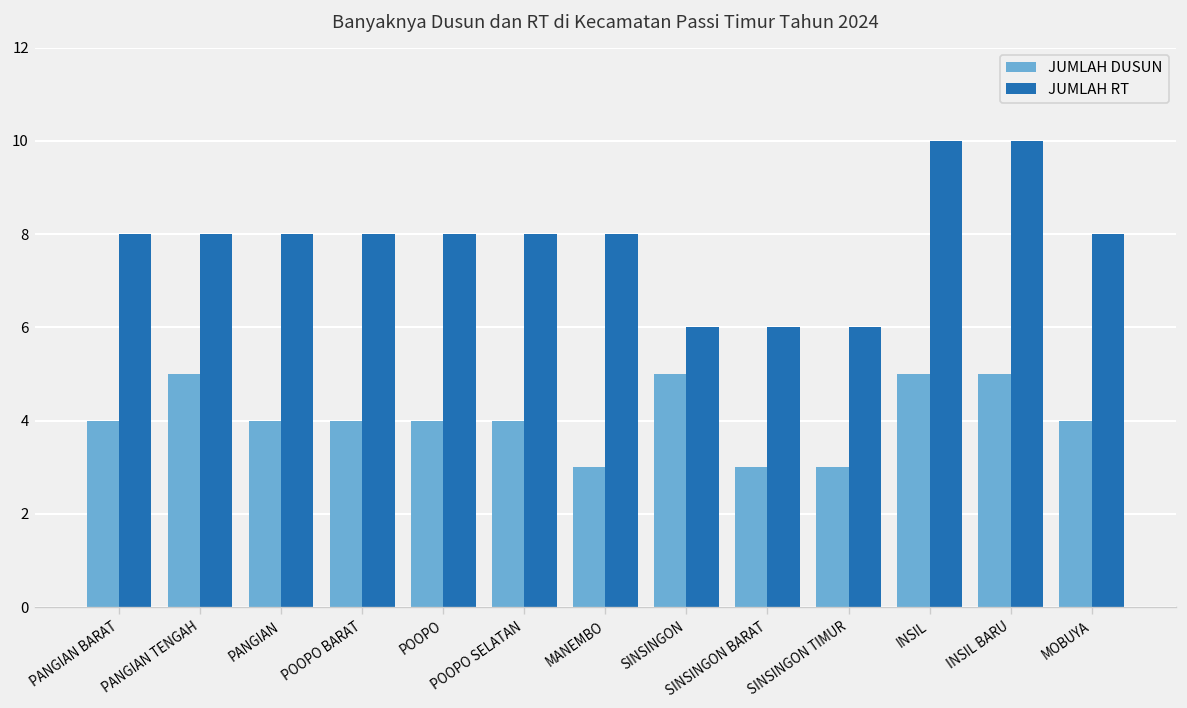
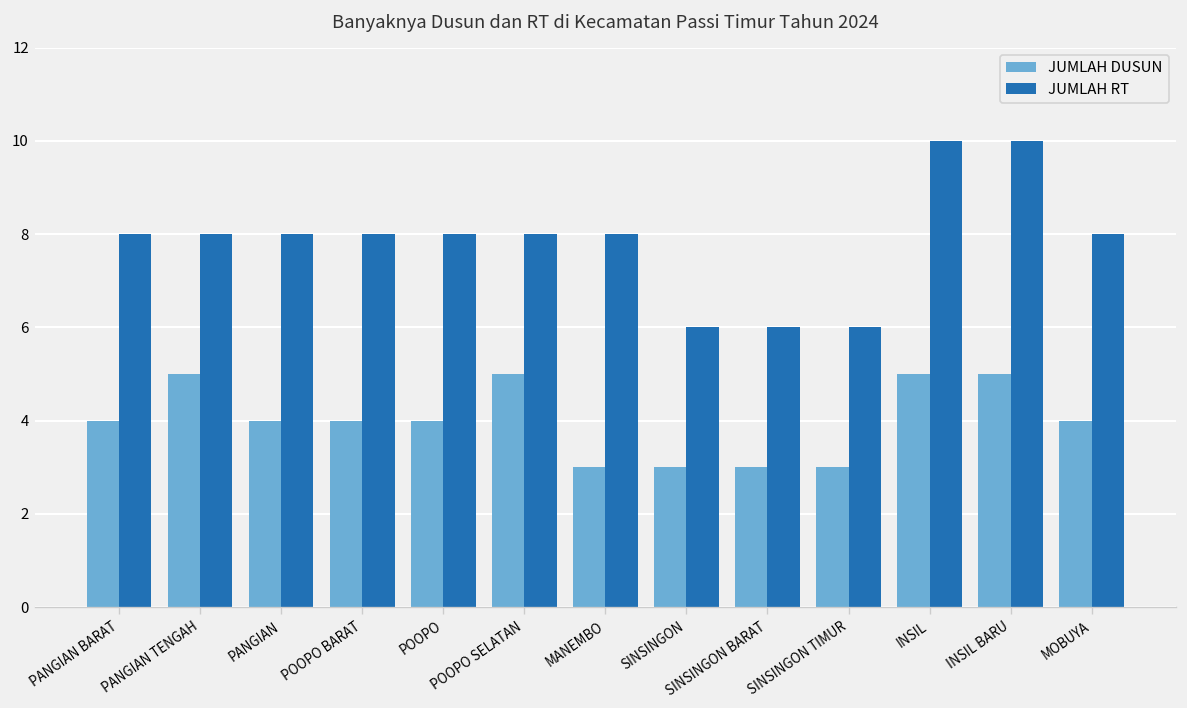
  {
    "JUMLAH DUSUN": {
      "PANGIAN BARAT": 4,
      "PANGIAN TENGAH": 5,
      "PANGIAN": 4,
      "POOPO BARAT": 4,
      "POOPO": 4,
-     "POOPO SELATAN": 4,
+     "POOPO SELATAN": 5,
      "MANEMBO": 3,
-     "SINSINGON": 5,
+     "SINSINGON": 3,
      "SINSINGON BARAT": 3,
      "SINSINGON TIMUR": 3,
      "INSIL": 5,
      "INSIL BARU": 5,
      "MOBUYA": 4
    },
    "JUMLAH RT": {
      "PANGIAN BARAT": 8,
      "PANGIAN TENGAH": 8,
      "PANGIAN": 8,
      "POOPO BARAT": 8,
      "POOPO": 8,
      "POOPO SELATAN": 8,
      "MANEMBO": 8,
      "SINSINGON": 6,
      "SINSINGON BARAT": 6,
      "SINSINGON TIMUR": 6,
      "INSIL": 10,
      "INSIL BARU": 10,
      "MOBUYA": 8
    }
  }
